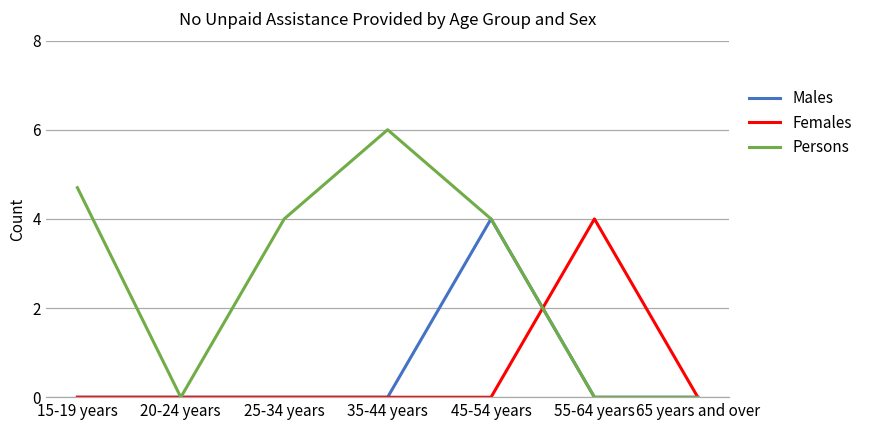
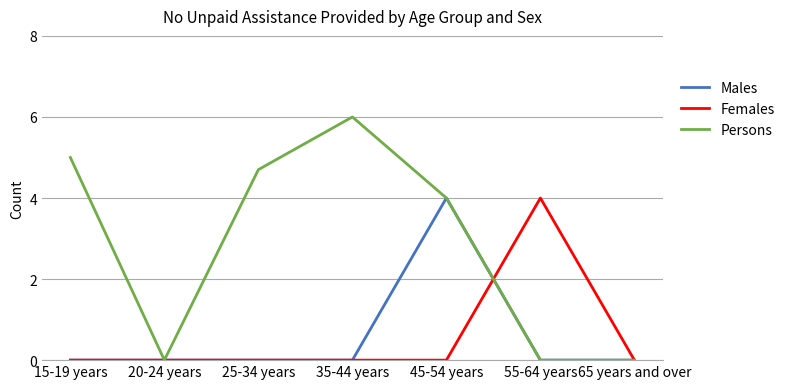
  {
    "Females": {
      "45-54 years": 0.0,
      "55-64 years": 4.0
    },
    "Persons": {
-     "15-19 years": 4.7,
-     "25-34 years": 4.0,
+     "15-19 years": 5.0,
+     "25-34 years": 4.7,
      "35-44 years": 6.0
    }
  }
